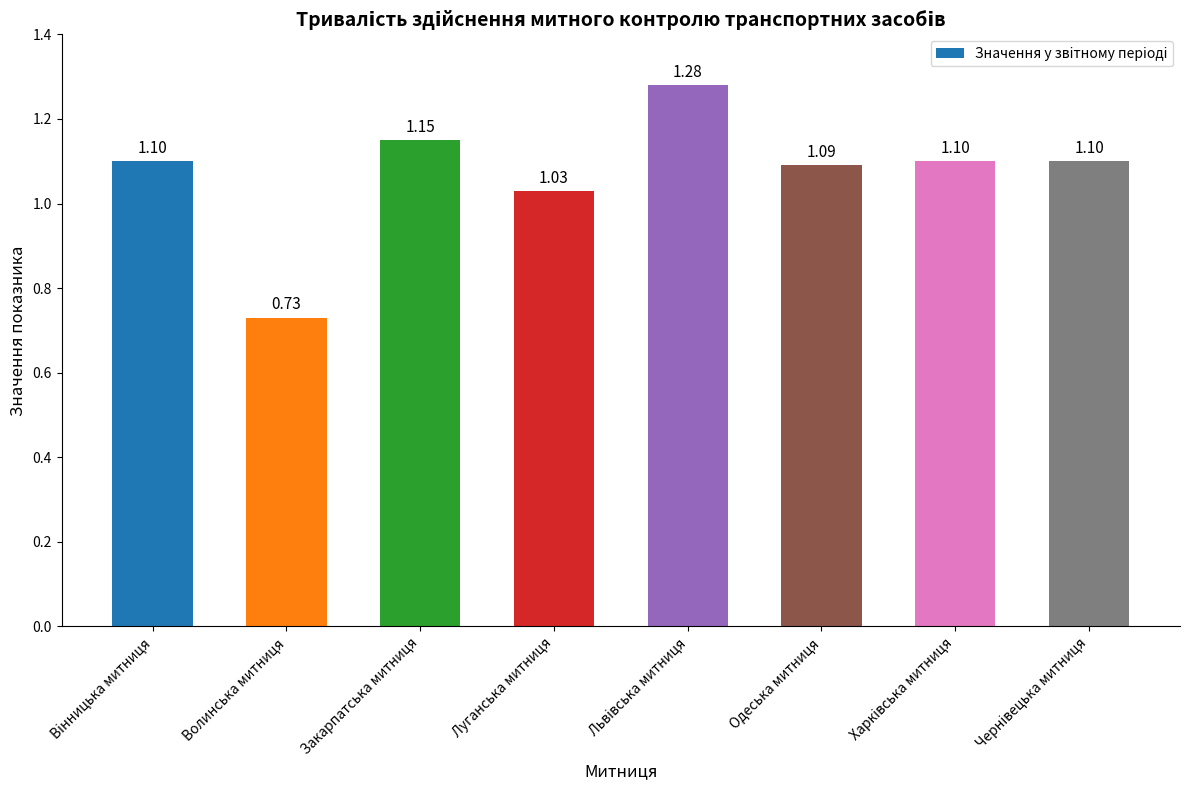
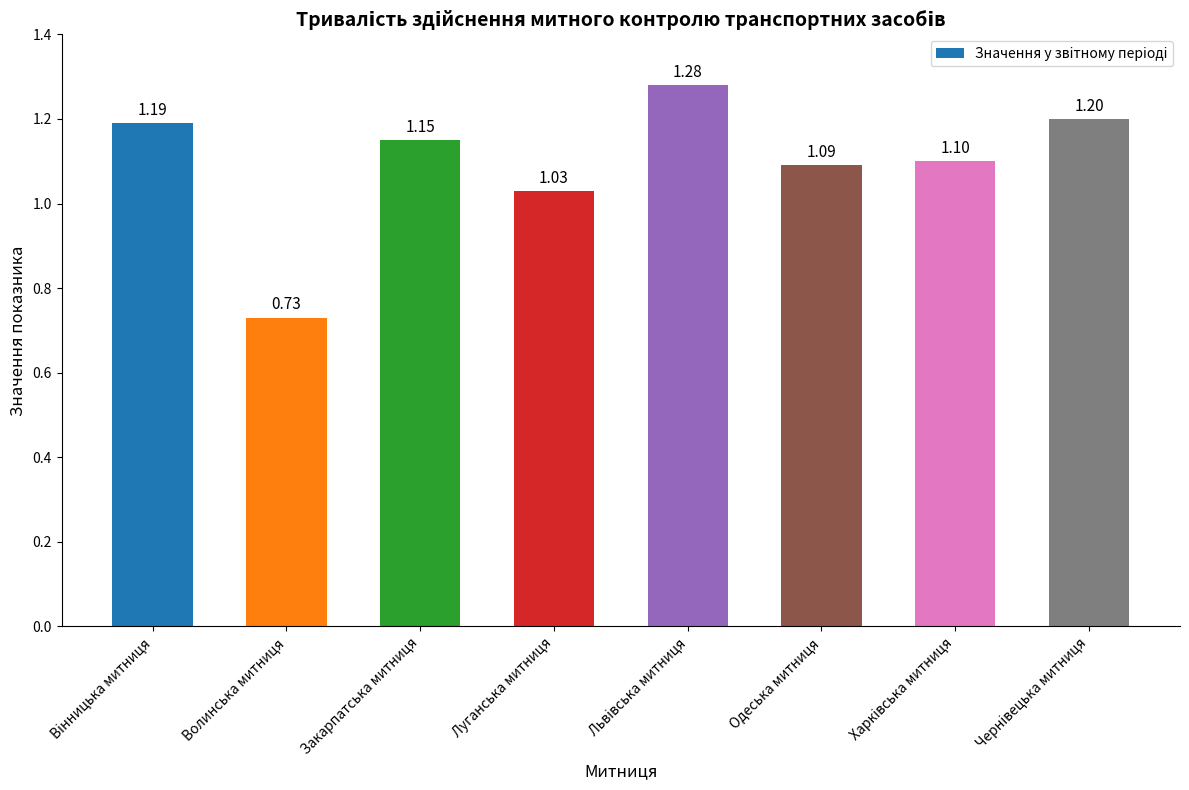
  {
-   "Вінницька митниця": 1.10,
+   "Вінницька митниця": 1.19,
    "Волинська митниця": 0.73,
    "Закарпатська митниця": 1.15,
    "Луганська митниця": 1.03,
    "Львівська митниця": 1.28,
    "Одеська митниця": 1.09,
    "Харківська митниця": 1.10,
-   "Чернівецька митниця": 1.10
+   "Чернівецька митниця": 1.20
  }
